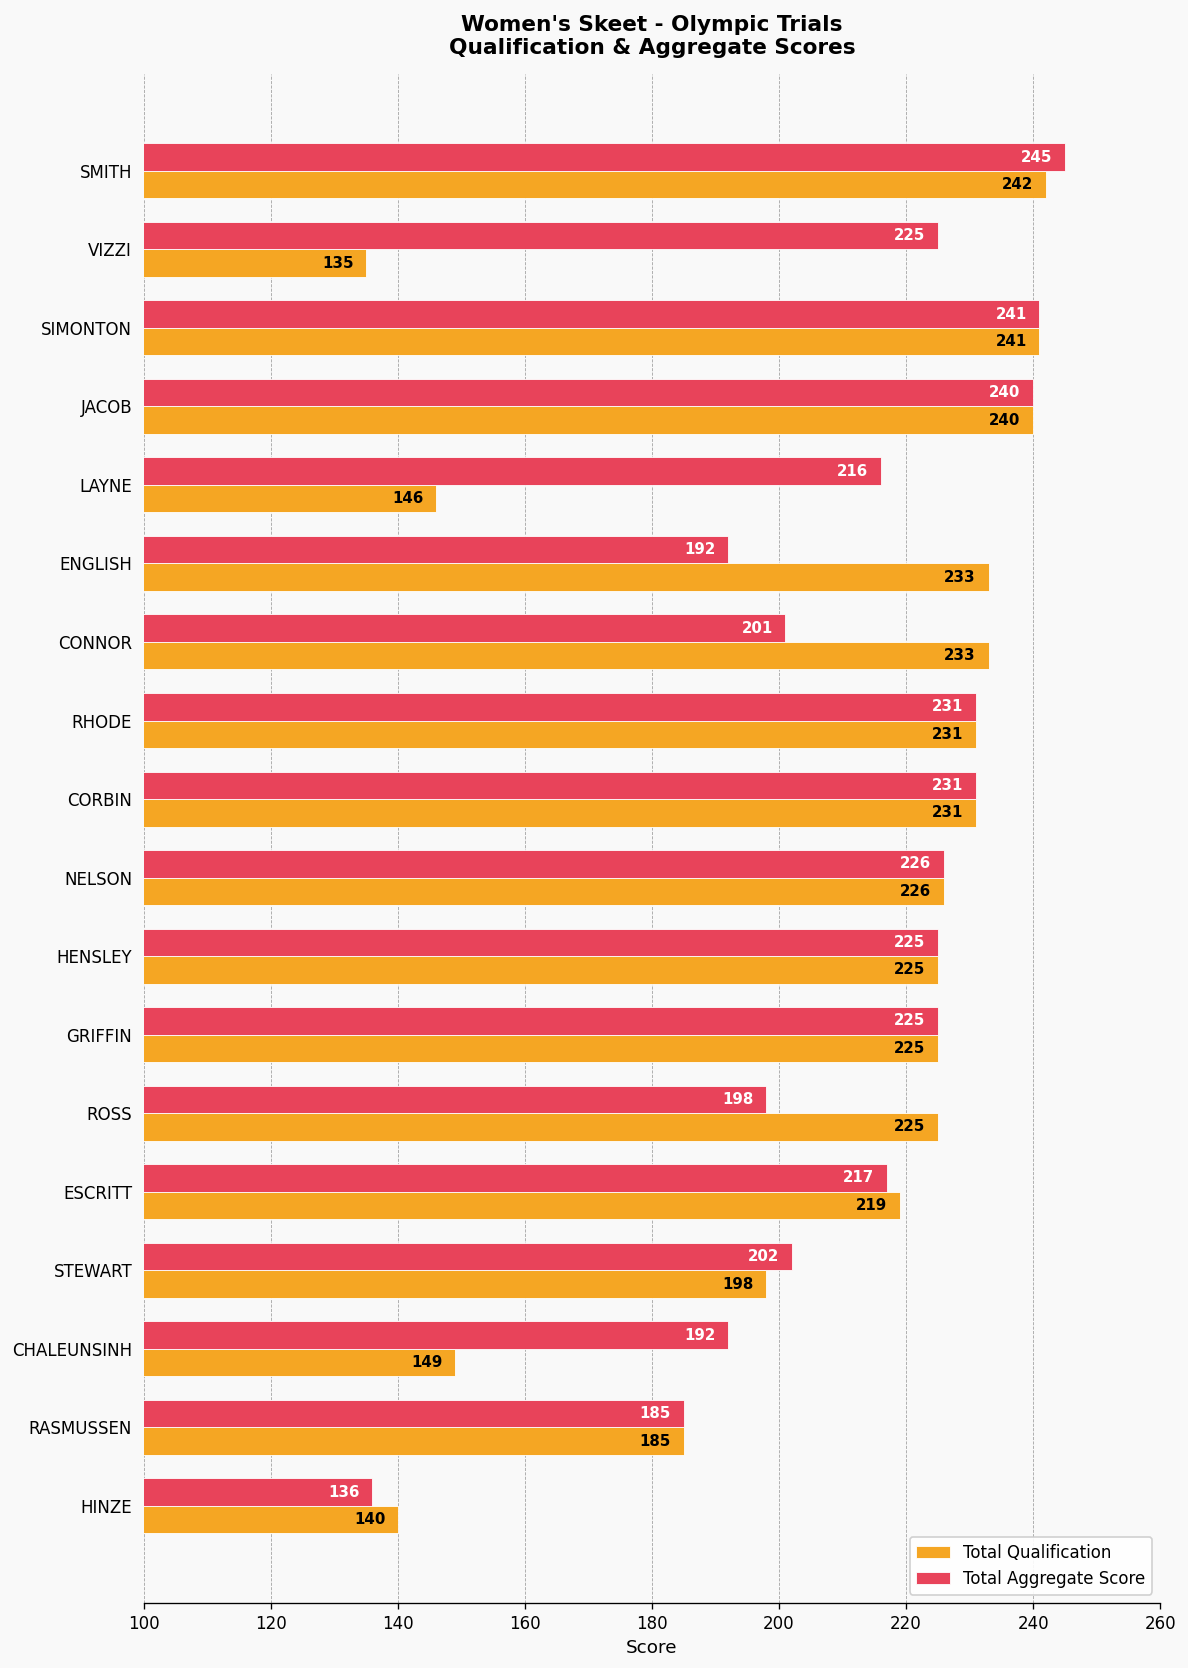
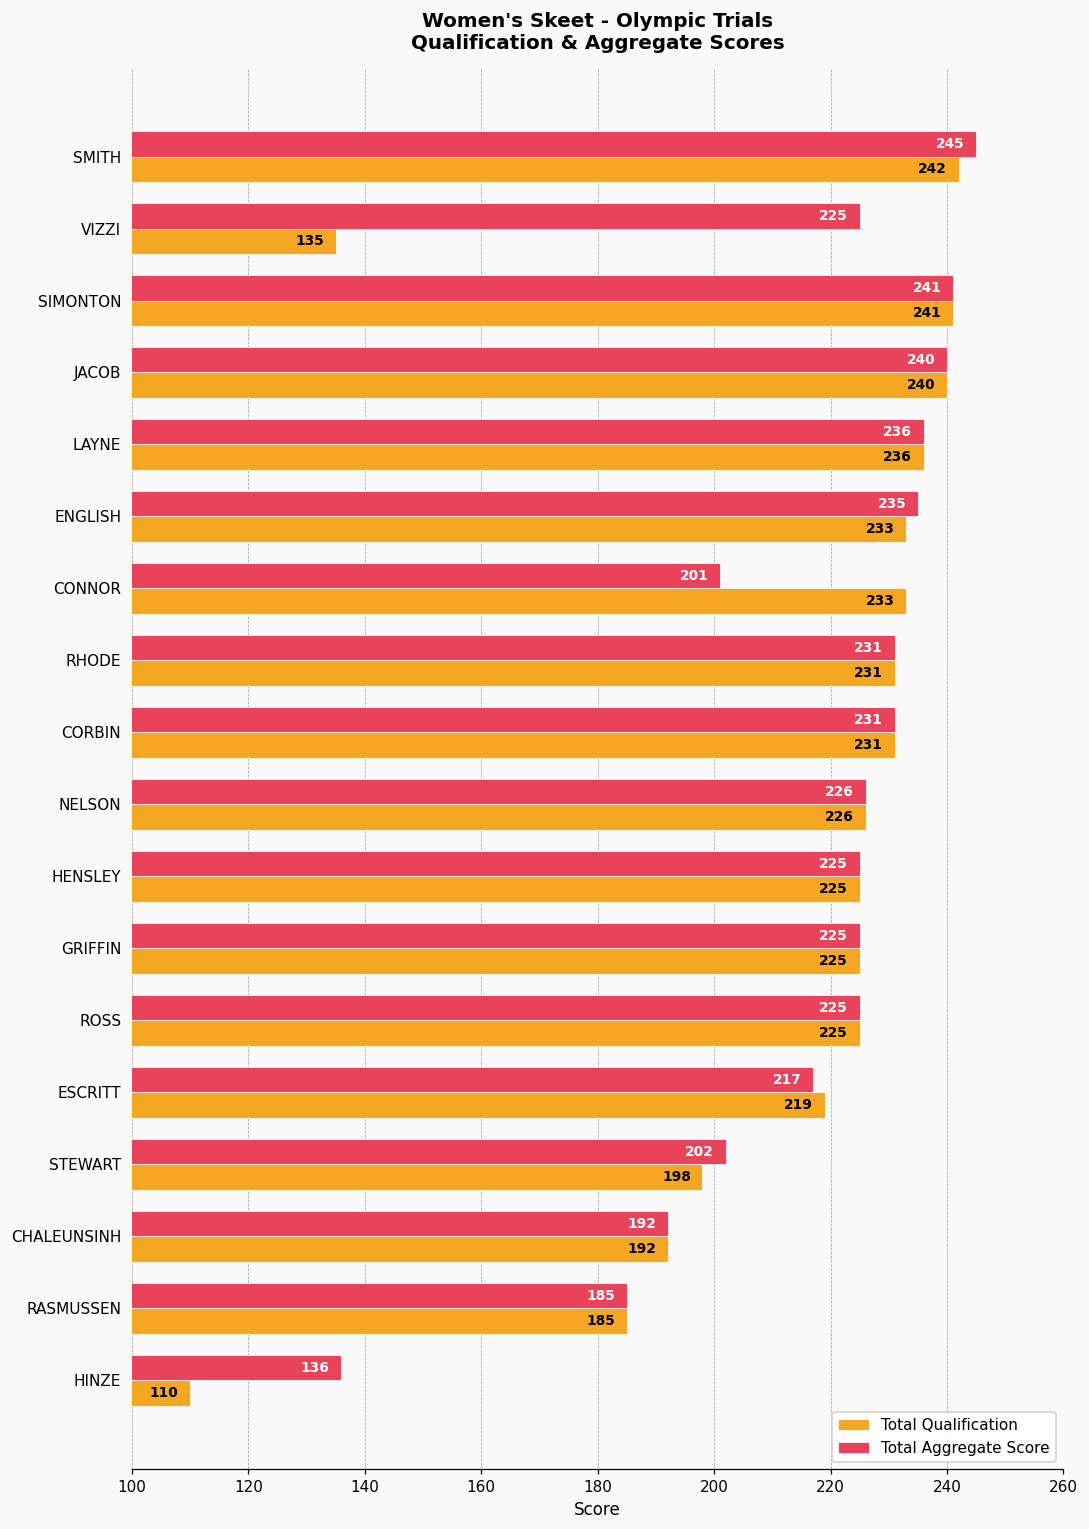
  {
    "Total Qualification": {
      "SMITH": 242,
      "VIZZI": 135,
      "SIMONTON": 241,
      "JACOB": 240,
-     "LAYNE": 146,
+     "LAYNE": 236,
      "ENGLISH": 233,
      "CONNOR": 233,
      "RHODE": 231,
      "CORBIN": 231,
      "NELSON": 226,
      "HENSLEY": 225,
      "GRIFFIN": 225,
      "ROSS": 225,
      "ESCRITT": 219,
      "STEWART": 198,
-     "CHALEUNSINH": 149,
+     "CHALEUNSINH": 192,
      "RASMUSSEN": 185,
-     "HINZE": 140
+     "HINZE": 110
    },
    "Total Aggregate Score": {
      "SMITH": 245,
      "VIZZI": 225,
      "SIMONTON": 241,
      "JACOB": 240,
-     "LAYNE": 216,
-     "ENGLISH": 192,
+     "LAYNE": 236,
+     "ENGLISH": 235,
      "CONNOR": 201,
      "RHODE": 231,
      "CORBIN": 231,
      "NELSON": 226,
      "HENSLEY": 225,
      "GRIFFIN": 225,
-     "ROSS": 198,
+     "ROSS": 225,
      "ESCRITT": 217,
      "STEWART": 202,
      "CHALEUNSINH": 192,
      "RASMUSSEN": 185,
      "HINZE": 136
    }
  }
